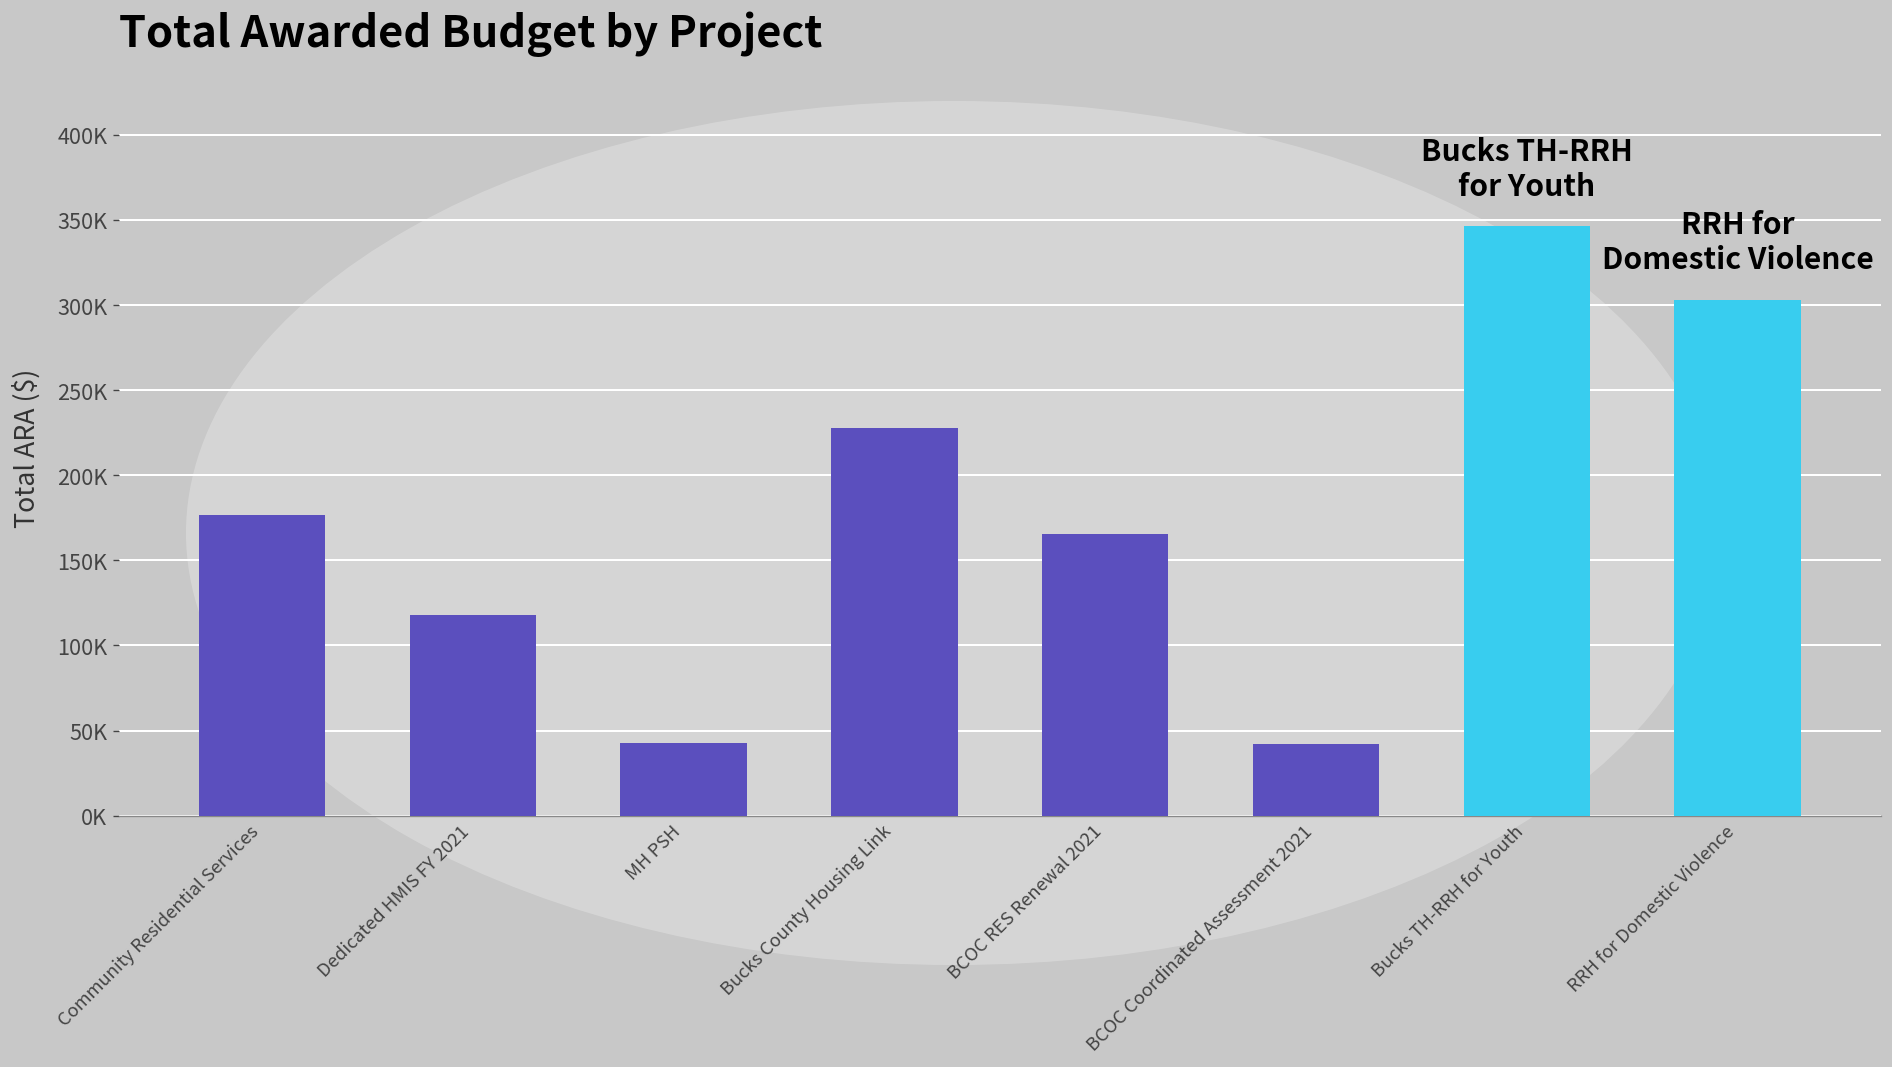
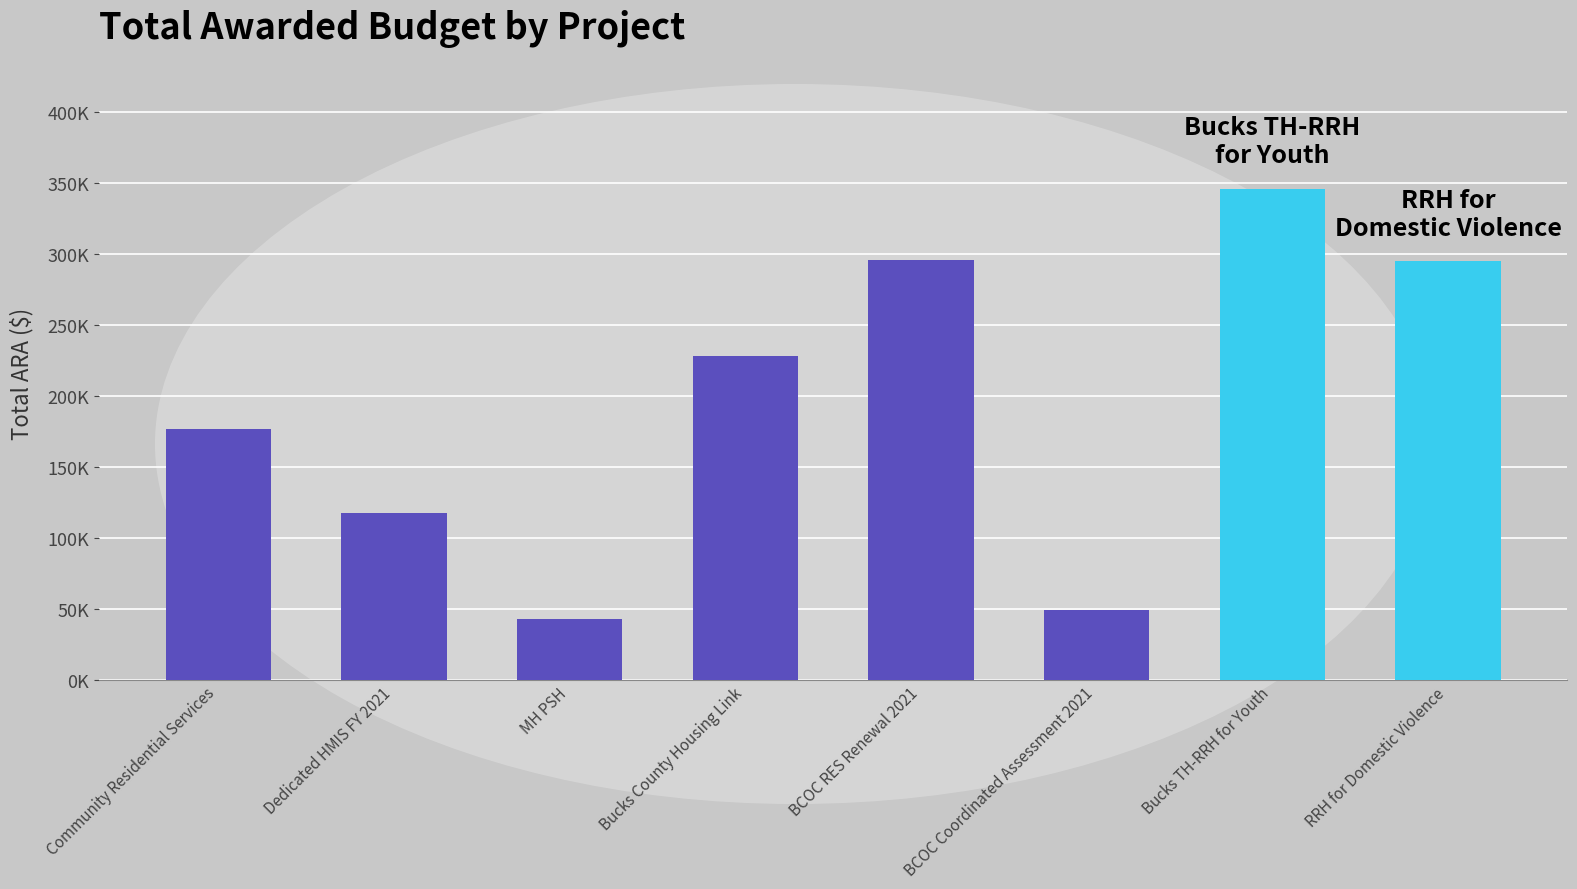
  {
    "Community Residential Services": 176000,
    "Dedicated HMIS FY 2021": 118000,
    "MH PSH": 43000,
    "Bucks County Housing Link": 228000,
-   "BCOC RES Renewal 2021": 165000,
-   "BCOC Coordinated Assessment 2021": 42000,
+   "BCOC RES Renewal 2021": 296000,
+   "BCOC Coordinated Assessment 2021": 49000,
    "Bucks TH-RRH for Youth": 346000,
-   "RRH for Domestic Violence": 303000
+   "RRH for Domestic Violence": 295000
  }
